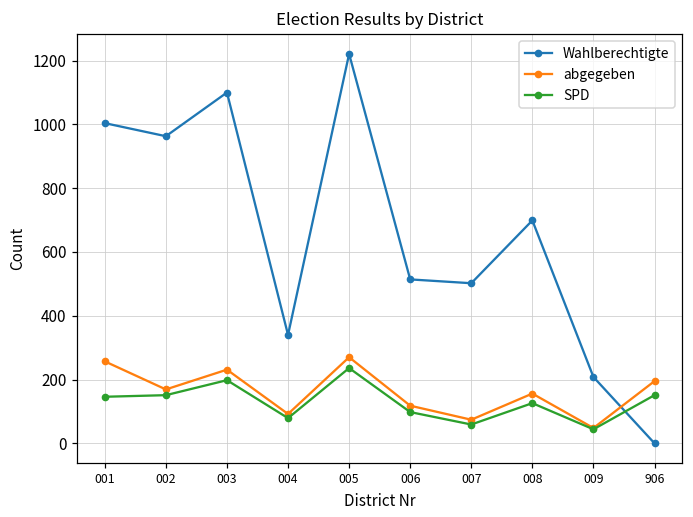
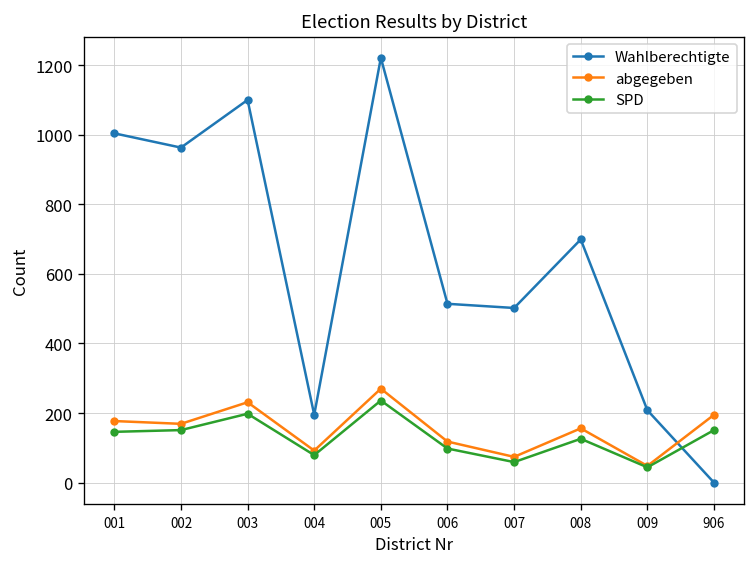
  {
    "Wahlberechtigte": {
      "001": 1000,
      "002": 960,
      "003": 1100,
-     "004": 340,
+     "004": 200,
      "005": 1220,
      "006": 510,
      "007": 500,
      "008": 700,
      "009": 210,
      "906": 0
    },
    "abgegeben": {
-     "001": 260,
+     "001": 180,
      "002": 170,
      "003": 230,
      "004": 90,
      "005": 270,
      "006": 120,
      "007": 70,
      "008": 160,
      "906": 200
    },
    "SPD": {
      "001": 150,
      "002": 150,
      "003": 200,
      "004": 80,
      "005": 240,
      "006": 100,
      "007": 60,
      "008": 130,
      "906": 150
    }
  }
